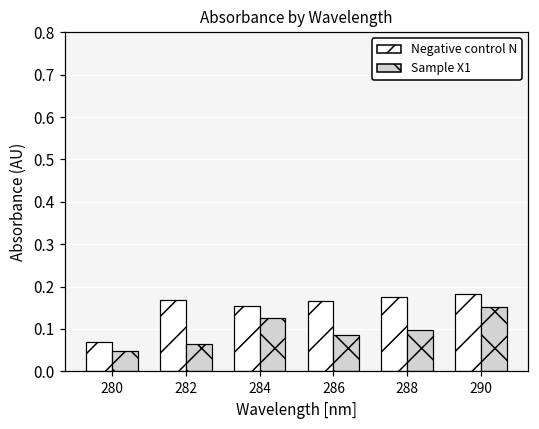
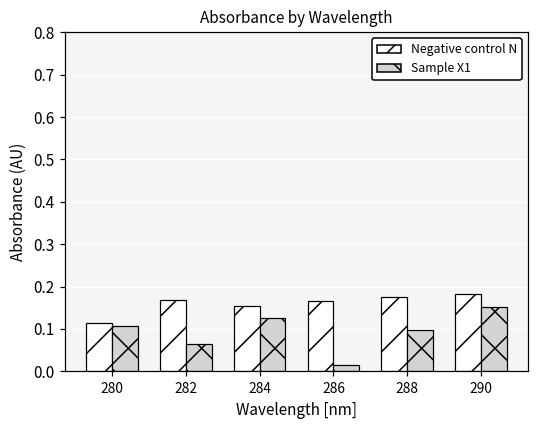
  {
    "Negative control N": {
-     "280": 0.07,
+     "280": 0.12,
      "282": 0.17,
      "284": 0.16,
      "286": 0.17,
      "288": 0.18,
      "290": 0.18
    },
    "Sample X1": {
-     "280": 0.05,
+     "280": 0.11,
      "282": 0.07,
      "284": 0.13,
-     "286": 0.09,
+     "286": 0.02,
      "288": 0.10,
      "290": 0.15
    }
  }
